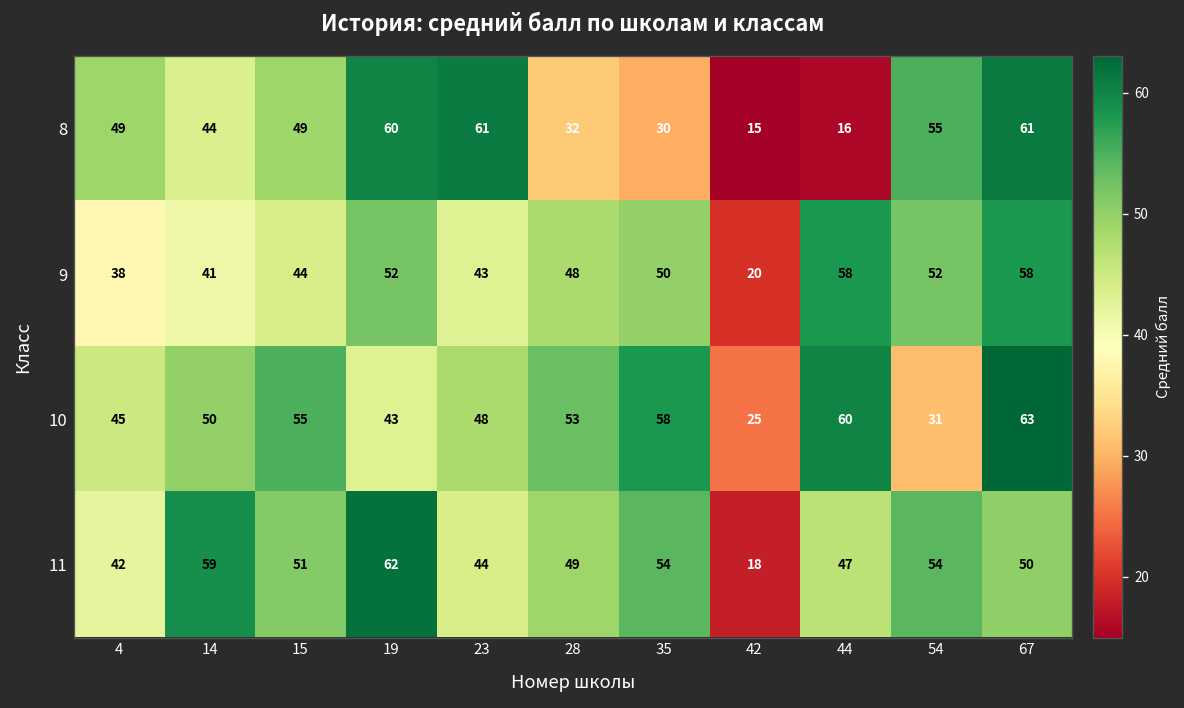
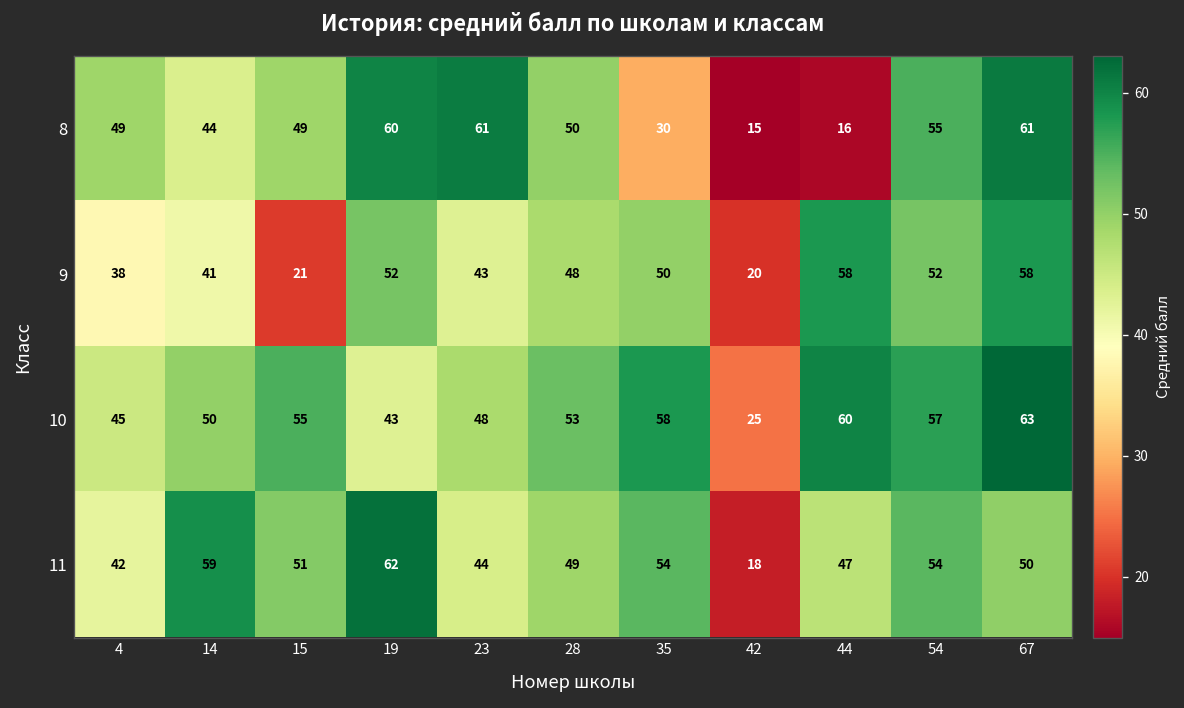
  {
    "8": {
      "4": 49,
      "14": 44,
      "15": 49,
      "19": 60,
      "23": 61,
-     "28": 32,
+     "28": 50,
      "35": 30,
      "42": 15,
      "44": 16,
      "54": 55,
      "67": 61
    },
    "9": {
      "4": 38,
      "14": 41,
-     "15": 44,
+     "15": 21,
      "19": 52,
      "23": 43,
      "28": 48,
      "35": 50,
      "42": 20,
      "44": 58,
      "54": 52,
      "67": 58
    },
    "10": {
      "4": 45,
      "14": 50,
      "15": 55,
      "19": 43,
      "23": 48,
      "28": 53,
      "35": 58,
      "42": 25,
      "44": 60,
-     "54": 31,
+     "54": 57,
      "67": 63
    },
    "11": {
      "4": 42,
      "14": 59,
      "15": 51,
      "19": 62,
      "23": 44,
      "28": 49,
      "35": 54,
      "42": 18,
      "44": 47,
      "54": 54,
      "67": 50
    }
  }
